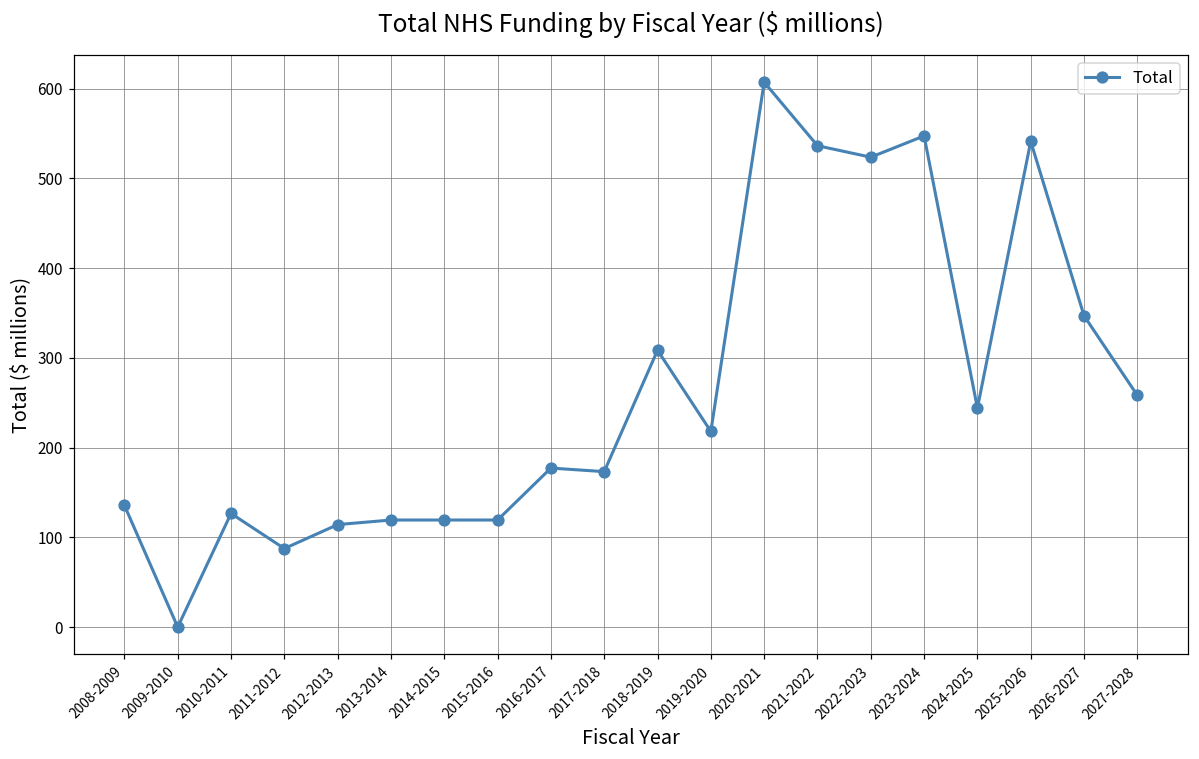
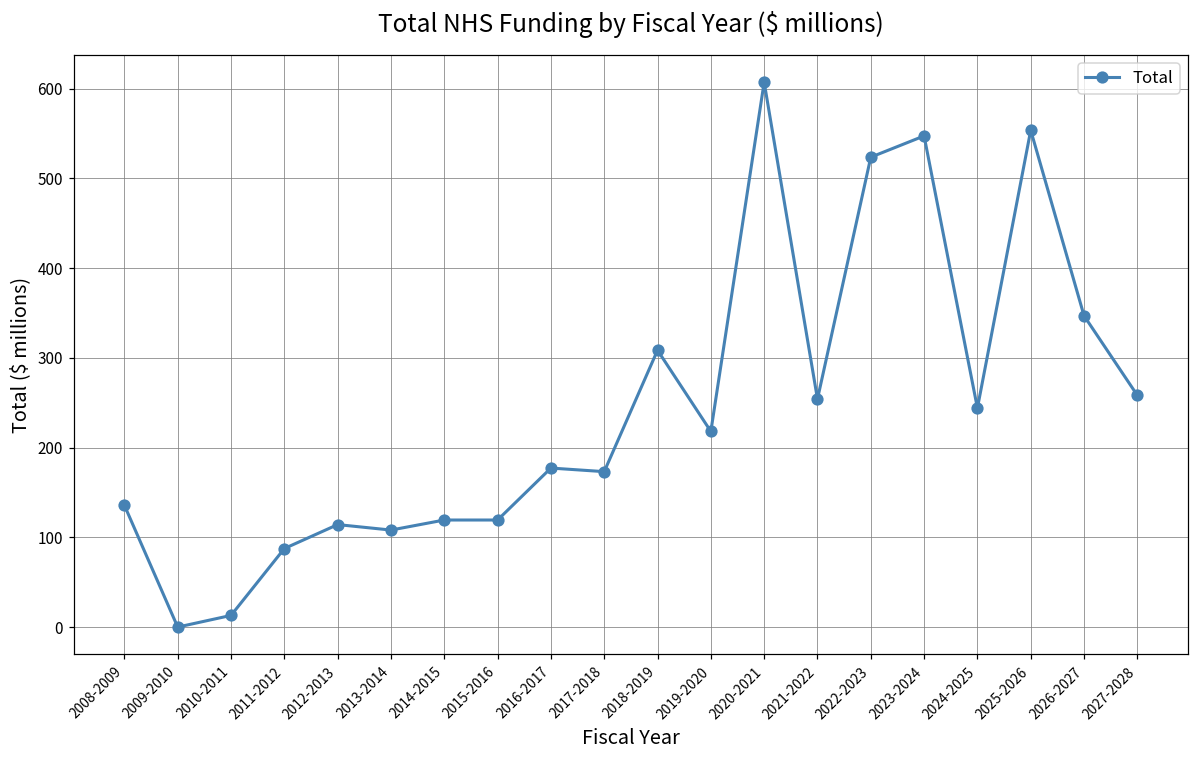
  {
    "2008-2009": 140,
    "2009-2010": 0,
-   "2010-2011": 130,
+   "2010-2011": 10,
    "2011-2012": 90,
    "2012-2013": 110,
-   "2013-2014": 120,
+   "2013-2014": 110,
    "2014-2015": 120,
    "2015-2016": 120,
    "2016-2017": 180,
    "2017-2018": 170,
    "2018-2019": 310,
    "2019-2020": 220,
    "2020-2021": 610,
-   "2021-2022": 540,
+   "2021-2022": 250,
    "2022-2023": 520,
    "2023-2024": 550,
    "2024-2025": 240,
-   "2025-2026": 540,
+   "2025-2026": 550,
    "2026-2027": 350,
    "2027-2028": 260
  }
